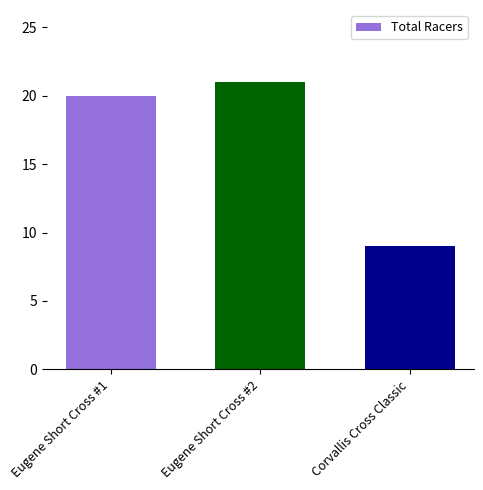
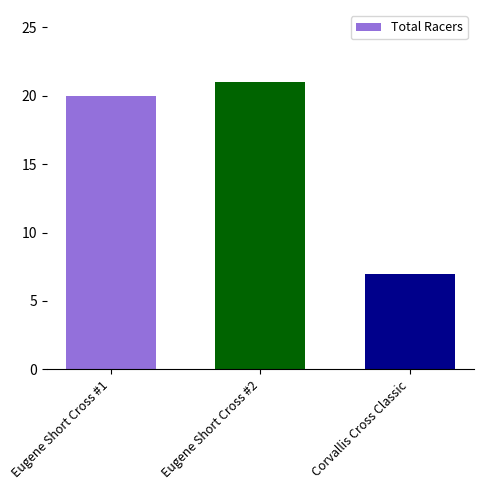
  {
    "Eugene Short Cross #1": 20,
    "Eugene Short Cross #2": 21,
-   "Corvallis Cross Classic": 9
+   "Corvallis Cross Classic": 7
  }
